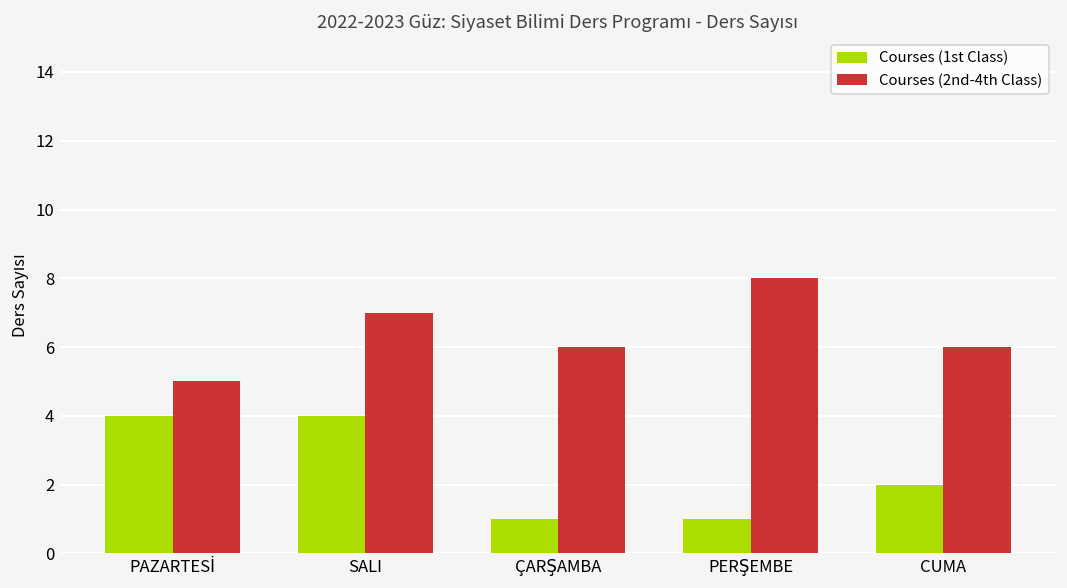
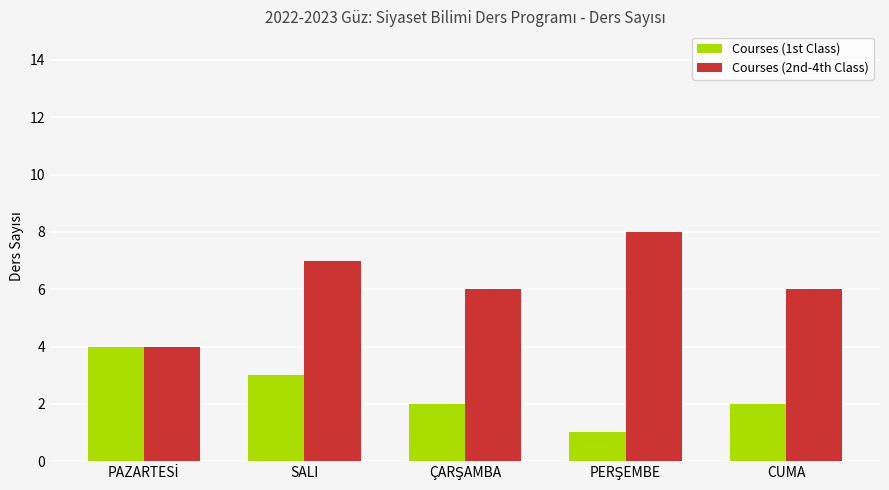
  {
    "Courses (1st Class)": {
      "PAZARTESİ": 4,
-     "SALI": 4,
-     "ÇARŞAMBA": 1,
+     "SALI": 3,
+     "ÇARŞAMBA": 2,
      "PERŞEMBE": 1,
      "CUMA": 2
    },
    "Courses (2nd-4th Class)": {
-     "PAZARTESİ": 5,
+     "PAZARTESİ": 4,
      "SALI": 7,
      "ÇARŞAMBA": 6,
      "PERŞEMBE": 8,
      "CUMA": 6
    }
  }
